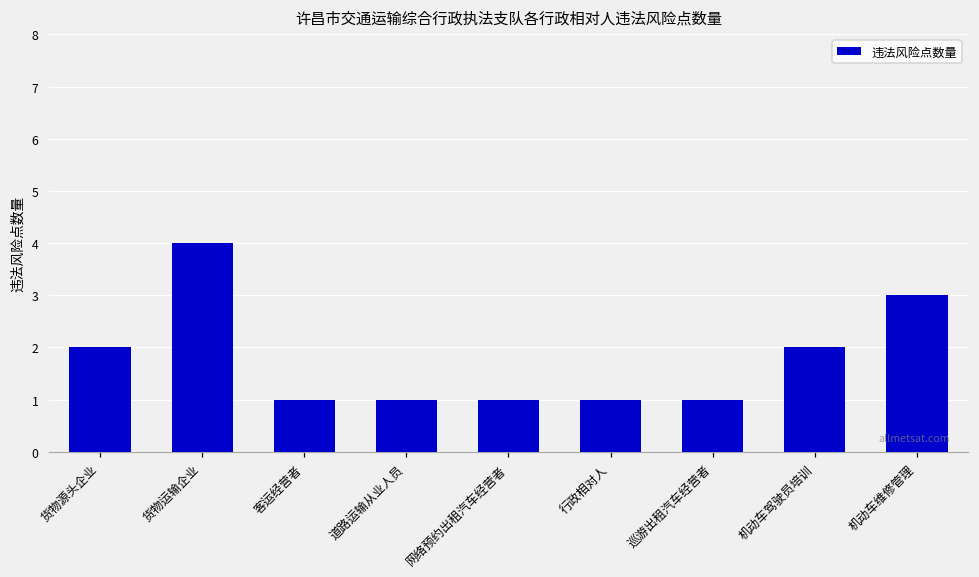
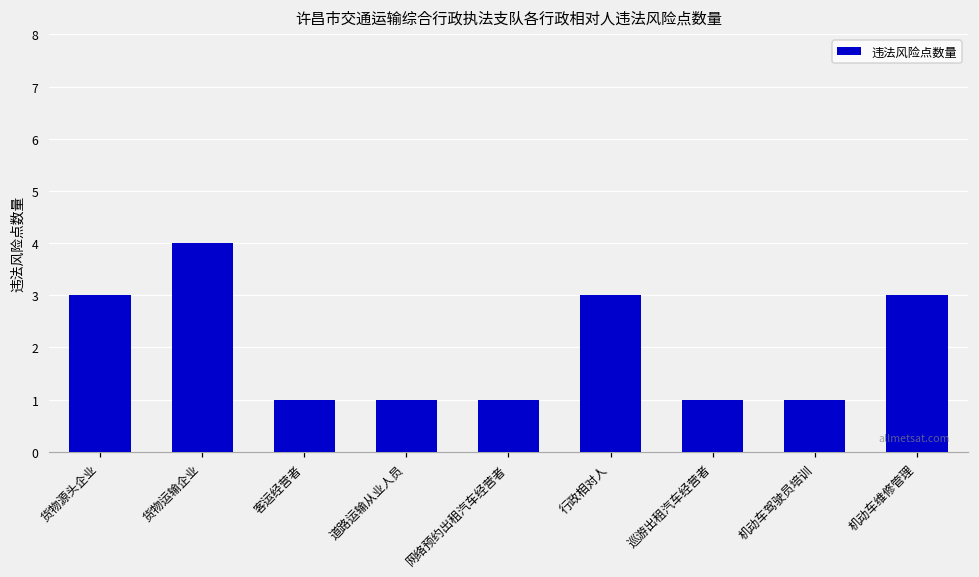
  {
-   "货物源头企业": 2,
+   "货物源头企业": 3,
    "货物运输企业": 4,
    "客运经营者": 1,
    "道路运输从业人员": 1,
    "网络预约出租汽车经营者": 1,
-   "行政相对人": 1,
+   "行政相对人": 3,
    "巡游出租汽车经营者": 1,
-   "机动车驾驶员培训": 2,
+   "机动车驾驶员培训": 1,
    "机动车维修管理": 3
  }
